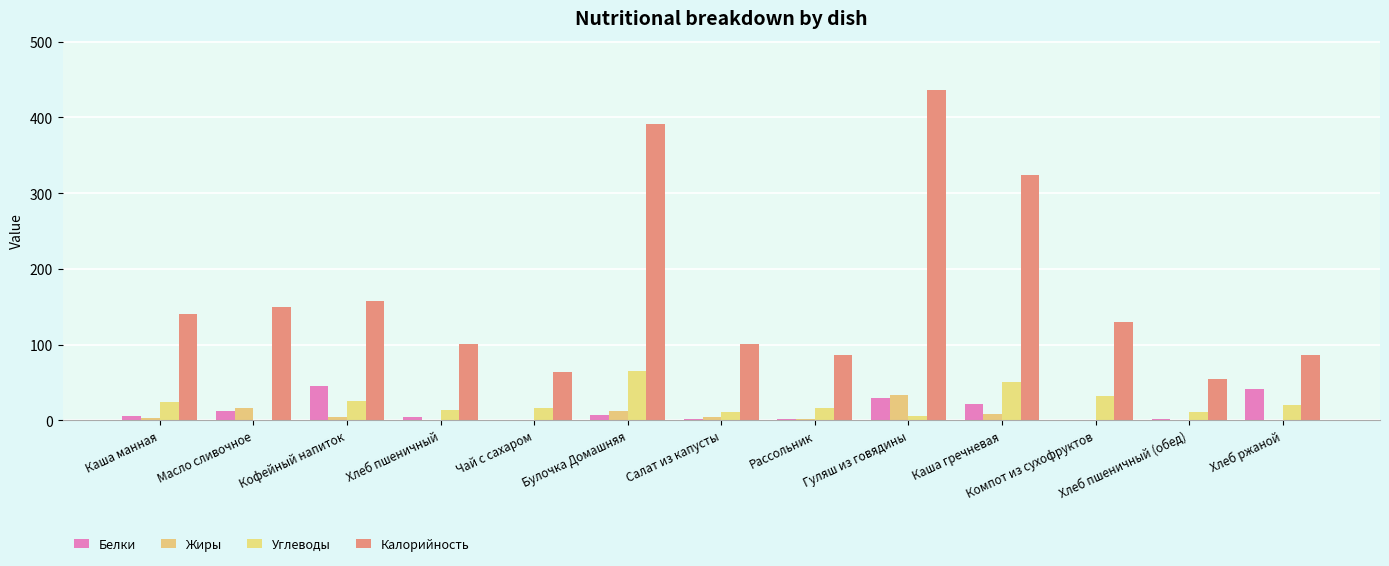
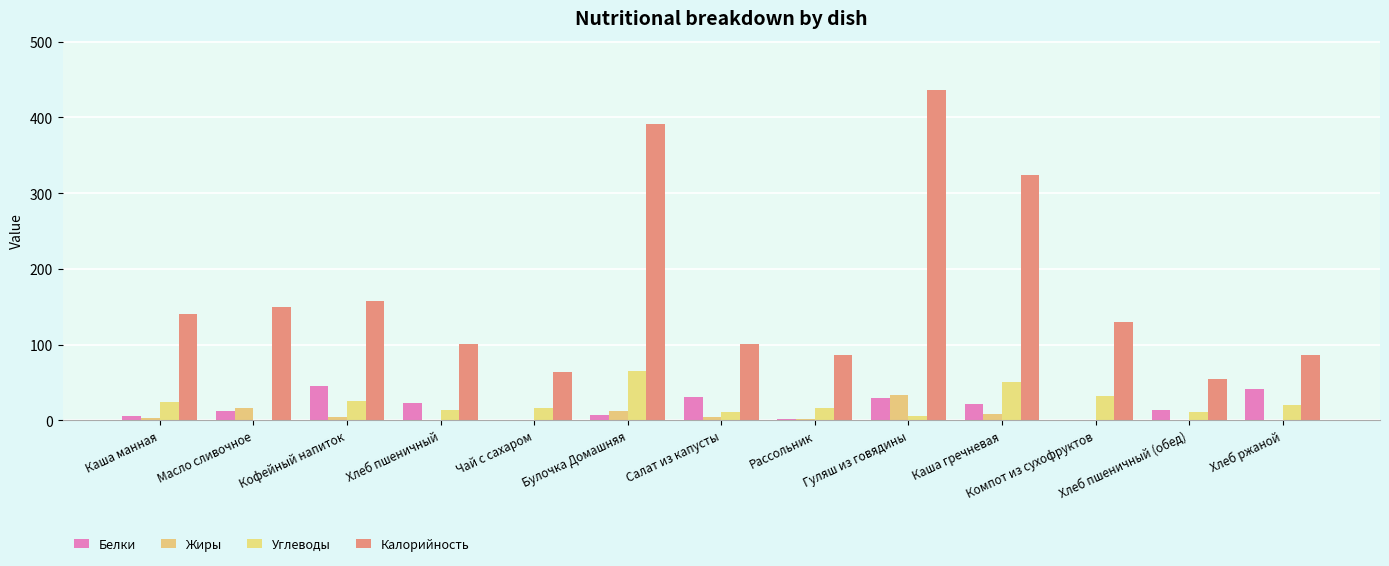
  {
    "Белки": {
      "Каша манная": 10,
      "Масло сливочное": 10,
      "Кофейный напиток": 50,
-     "Хлеб пшеничный": 0,
+     "Хлеб пшеничный": 20,
      "Чай с сахаром": 0,
      "Булочка Домашняя": 10,
-     "Салат из капусты": 0,
+     "Салат из капусты": 30,
      "Гуляш из говядины": 30,
      "Каша гречневая": 20,
-     "Хлеб пшеничный (обед)": 0,
+     "Хлеб пшеничный (обед)": 10,
      "Хлеб ржаной": 40
    }
  }
